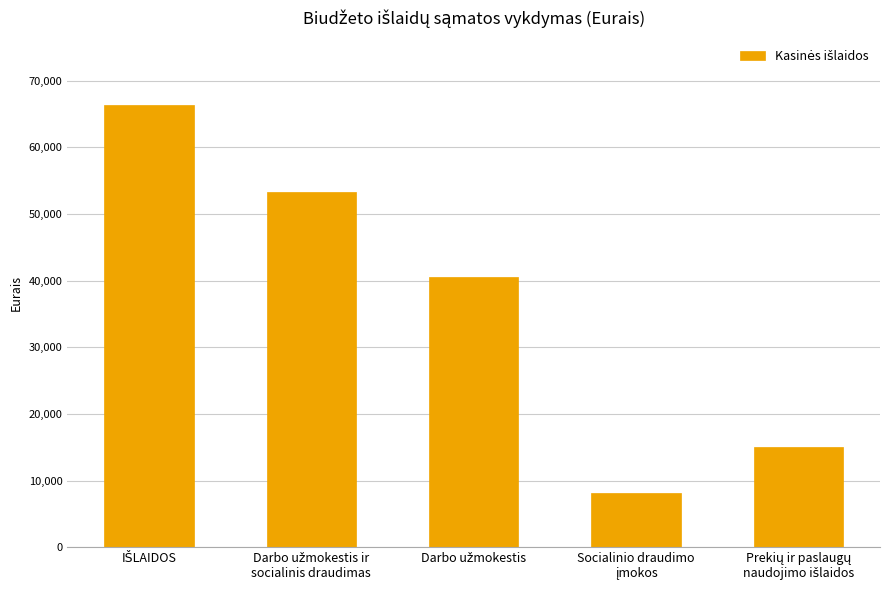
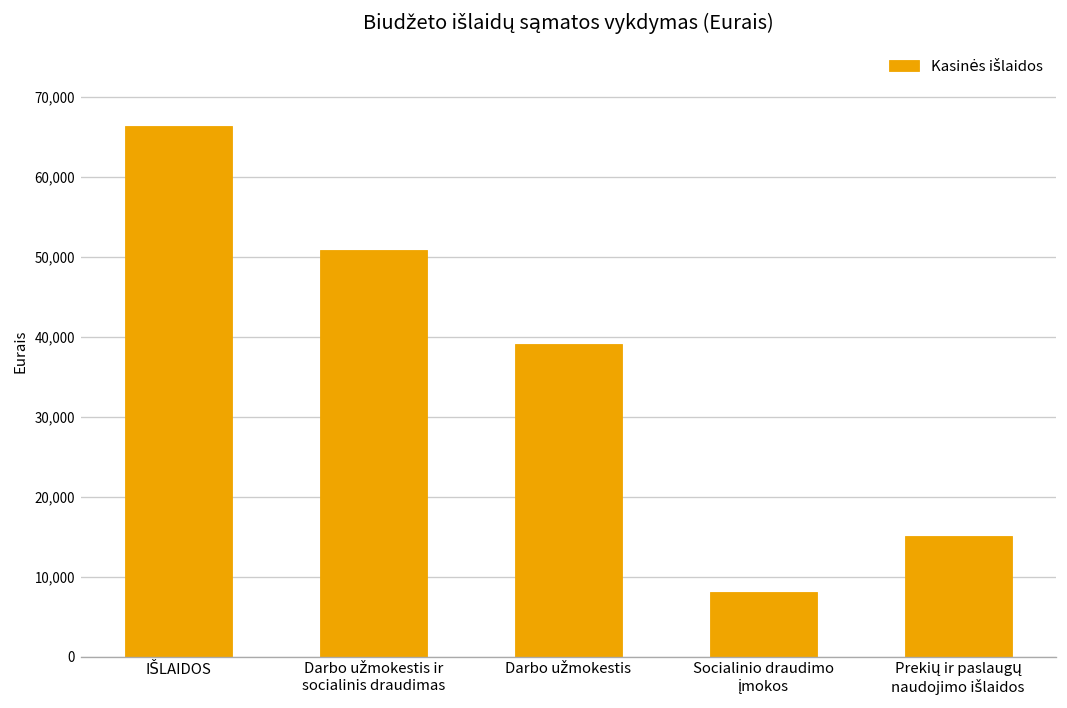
  {
    "IŠLAIDOS": "66,000",
-   "Darbo užmokestis ir socialinis draudimas": "53,000",
-   "Darbo užmokestis": "41,000",
+   "Darbo užmokestis ir socialinis draudimas": "51,000",
+   "Darbo užmokestis": "39,000",
    "Socialinio draudimo įmokos": "8,000",
    "Prekių ir paslaugų naudojimo išlaidos": "15,000"
  }
